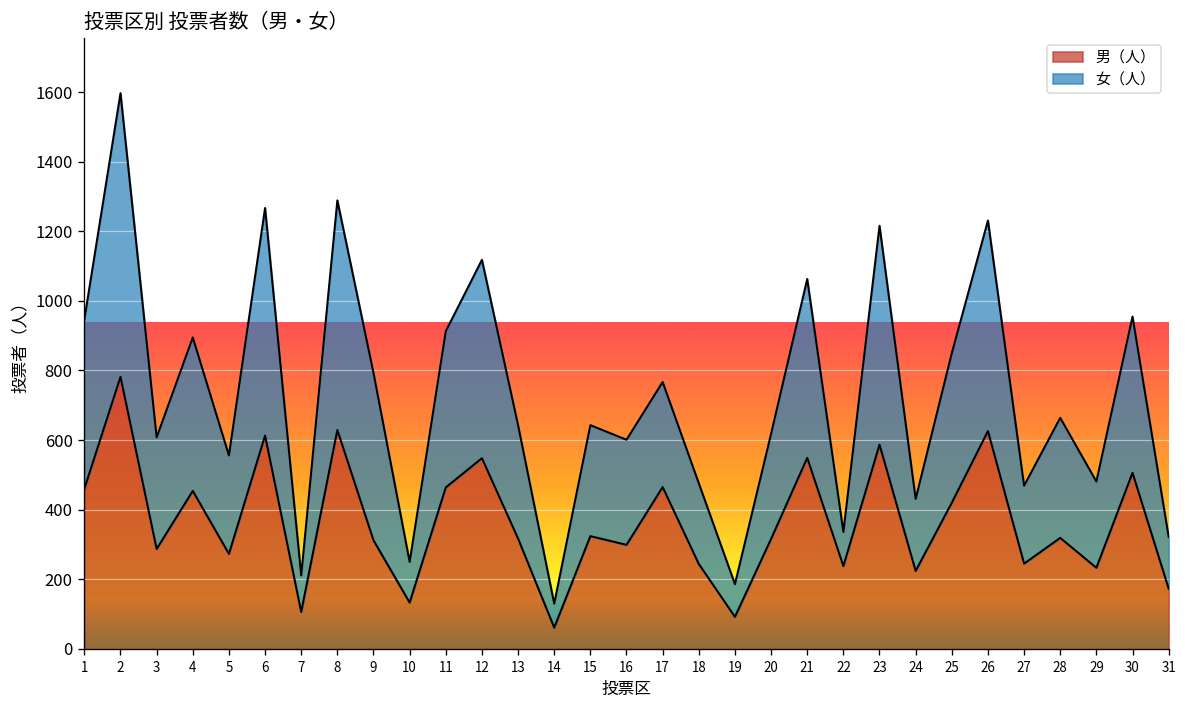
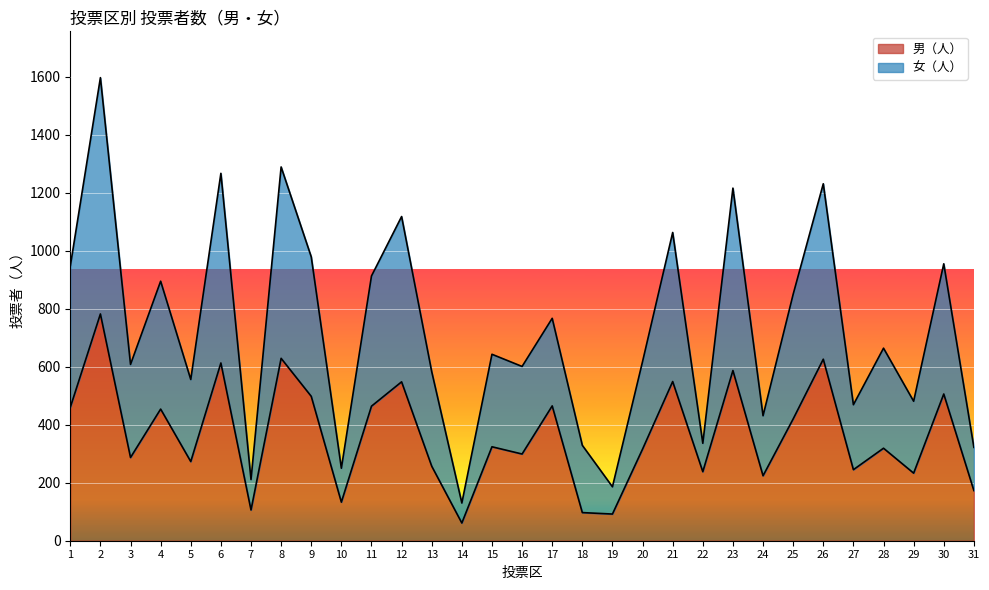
  {
    "男（人）": {
      "1": 460,
      "2": 780,
      "3": 290,
      "4": 450,
      "5": 270,
      "6": 610,
      "7": 110,
      "8": 630,
-     "9": 310,
+     "9": 500,
      "10": 130,
      "11": 460,
      "12": 550,
-     "13": 320,
+     "13": 260,
      "14": 60,
      "15": 320,
      "16": 300,
      "17": 470,
-     "18": 240,
+     "18": 100,
      "19": 90,
      "20": 320,
      "21": 550,
      "22": 240,
      "23": 590,
      "24": 220,
      "25": 420,
      "26": 630,
      "27": 250,
      "28": 320,
      "29": 230,
      "30": 510,
      "31": 170
    },
    "女（人）": {
      "1": 490,
      "2": 820,
      "3": 320,
      "4": 440,
      "5": 280,
      "6": 650,
      "7": 110,
      "8": 660,
      "9": 480,
      "10": 120,
      "11": 450,
      "12": 570,
      "13": 330,
      "14": 70,
      "15": 320,
      "16": 300,
      "17": 300,
      "18": 230,
      "19": 90,
      "20": 300,
      "21": 510,
      "22": 100,
      "23": 630,
      "24": 210,
      "25": 430,
      "26": 610,
      "27": 220,
      "28": 350,
      "29": 250,
      "30": 450,
      "31": 150
    }
  }
